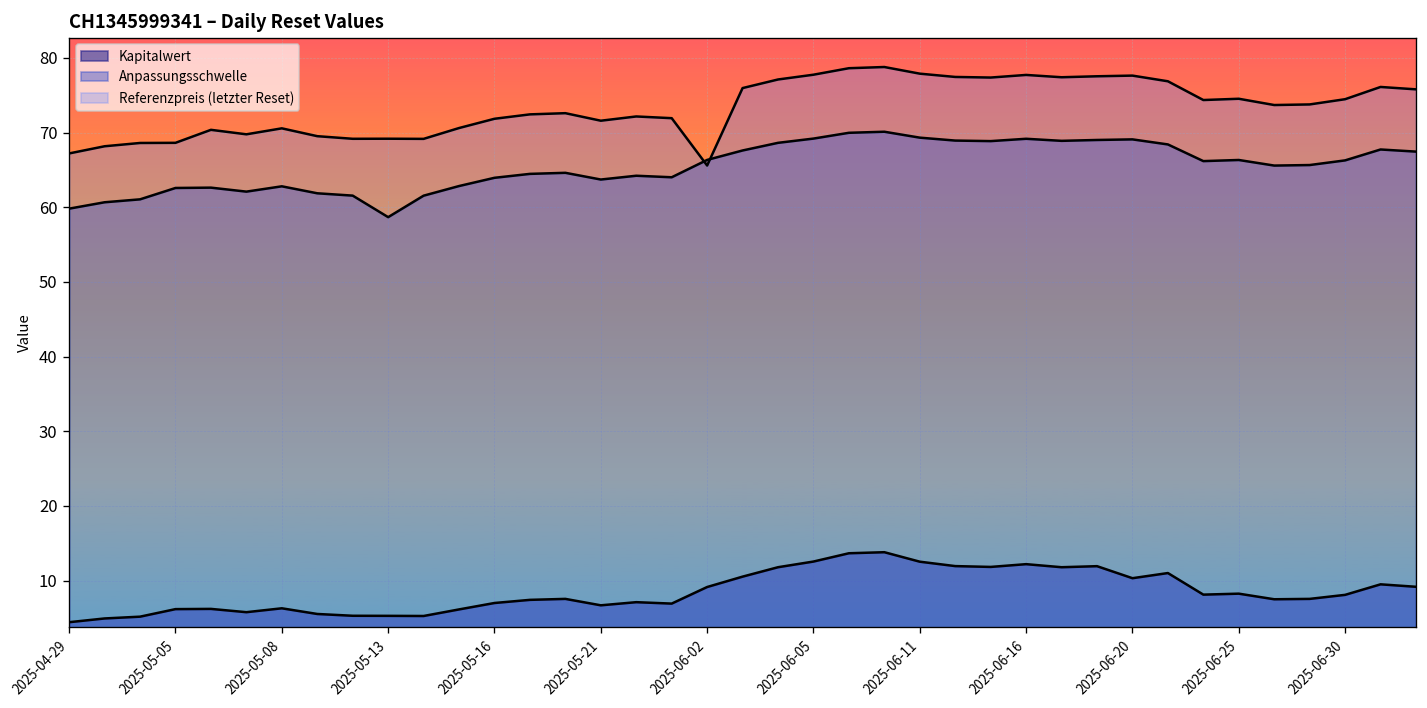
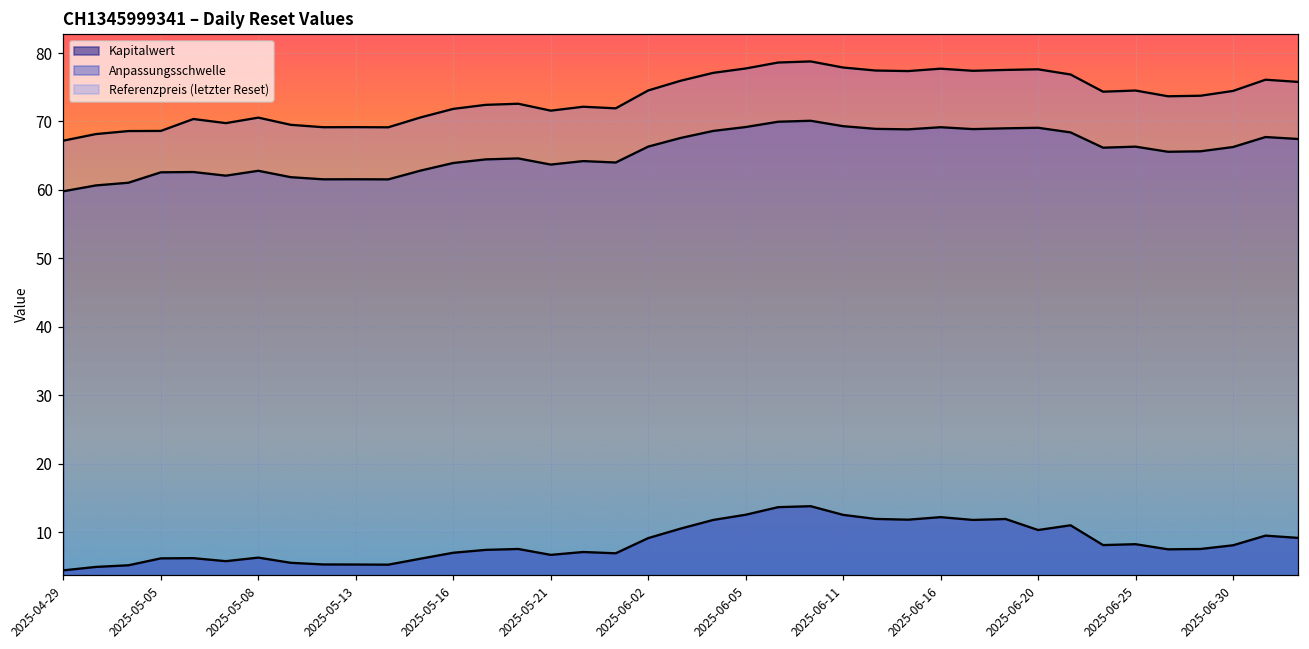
  {
    "Kapitalwert": {
      "2025-04-29": 4,
      "2025-05-05": 6,
      "2025-05-08": 6,
      "2025-05-13": 5,
      "2025-05-16": 7,
      "2025-05-21": 7,
      "2025-06-02": 9,
      "2025-06-05": 13,
      "2025-06-11": 13,
      "2025-06-16": 12,
      "2025-06-20": 10,
      "2025-06-25": 8,
      "2025-06-30": 8
    },
    "Anpassungsschwelle": {
      "2025-04-29": 60,
      "2025-05-05": 63,
      "2025-05-08": 63,
-     "2025-05-13": 59,
+     "2025-05-13": 62,
      "2025-05-16": 64,
      "2025-05-21": 64,
      "2025-06-02": 66,
      "2025-06-05": 69,
      "2025-06-11": 69,
      "2025-06-16": 69,
      "2025-06-20": 69,
      "2025-06-25": 66,
      "2025-06-30": 66
    },
    "Referenzpreis (letzter Reset)": {
      "2025-04-29": 67,
      "2025-05-05": 69,
      "2025-05-08": 71,
      "2025-05-13": 69,
      "2025-05-16": 72,
      "2025-05-21": 72,
-     "2025-06-02": 66,
+     "2025-06-02": 75,
      "2025-06-05": 78,
      "2025-06-11": 78,
      "2025-06-16": 78,
      "2025-06-20": 78,
      "2025-06-25": 75,
      "2025-06-30": 74
    }
  }
